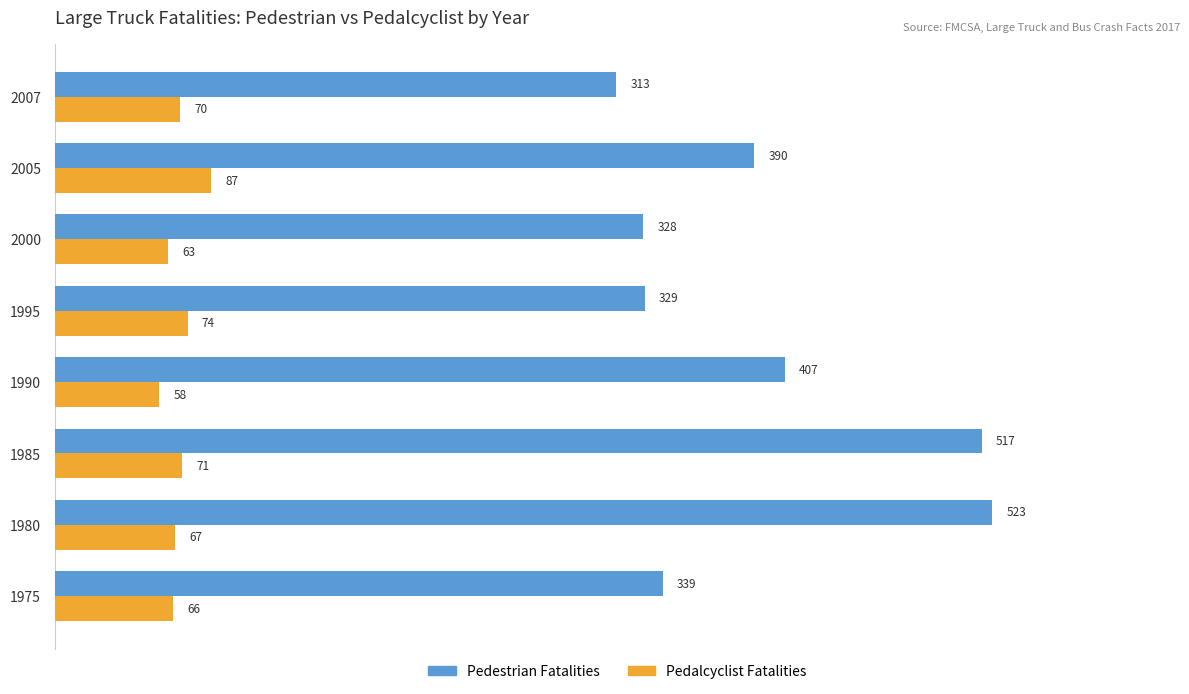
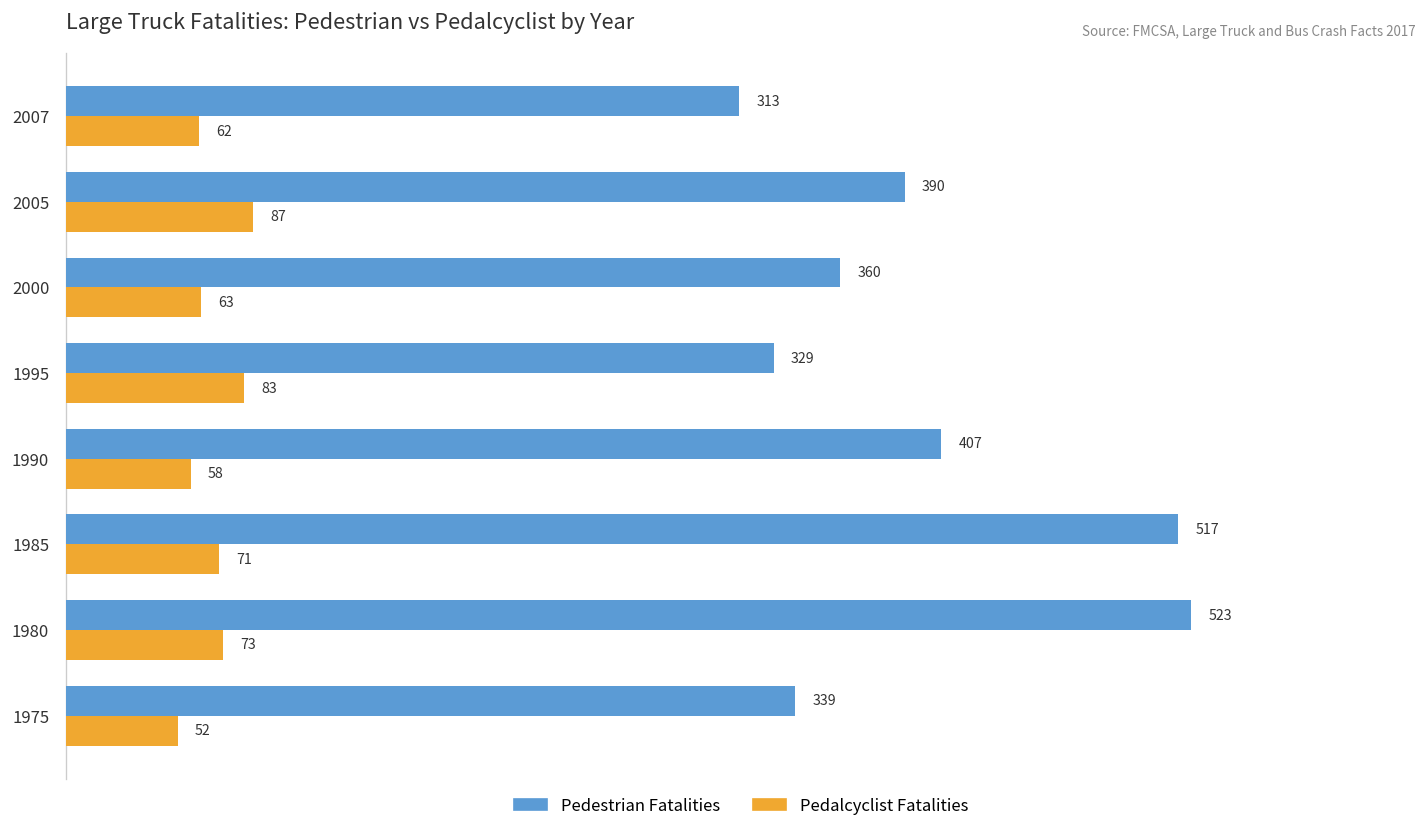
  {
    "Pedestrian Fatalities": {
      "2007": 313,
      "2005": 390,
-     "2000": 328,
+     "2000": 360,
      "1995": 329,
      "1990": 407,
      "1985": 517,
      "1980": 523,
      "1975": 339
    },
    "Pedalcyclist Fatalities": {
-     "2007": 70,
+     "2007": 62,
      "2005": 87,
      "2000": 63,
-     "1995": 74,
+     "1995": 83,
      "1990": 58,
      "1985": 71,
-     "1980": 67,
-     "1975": 66
+     "1980": 73,
+     "1975": 52
    }
  }
